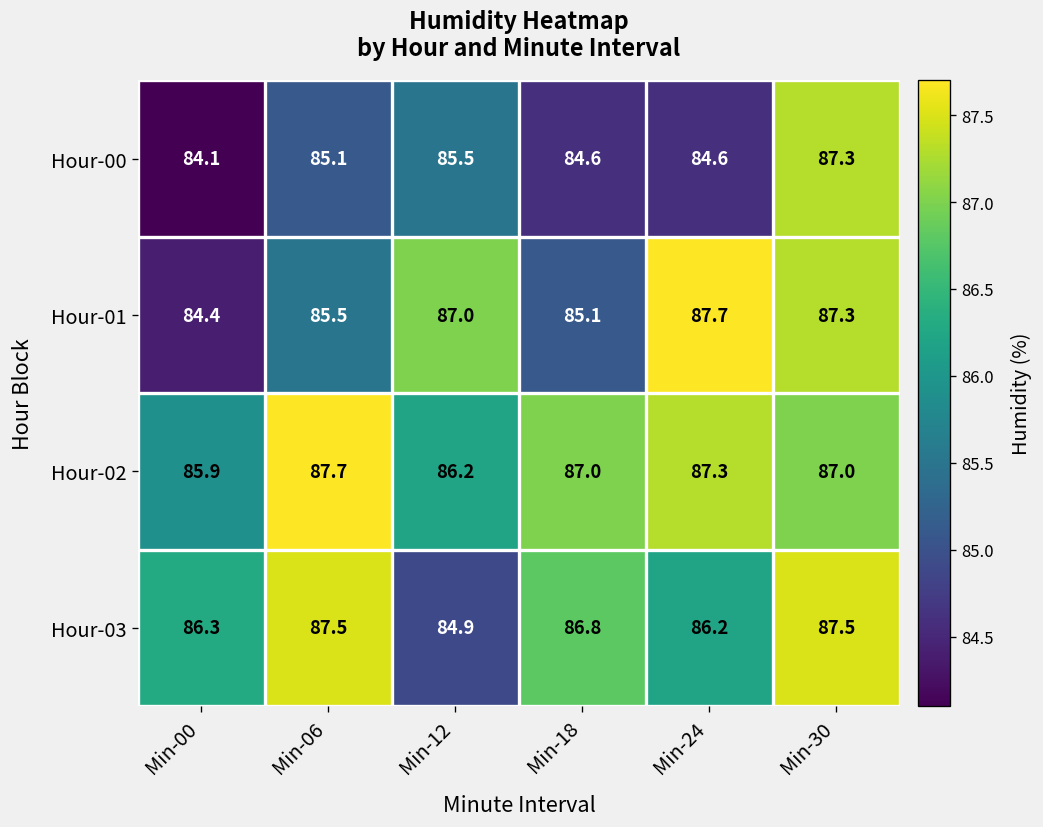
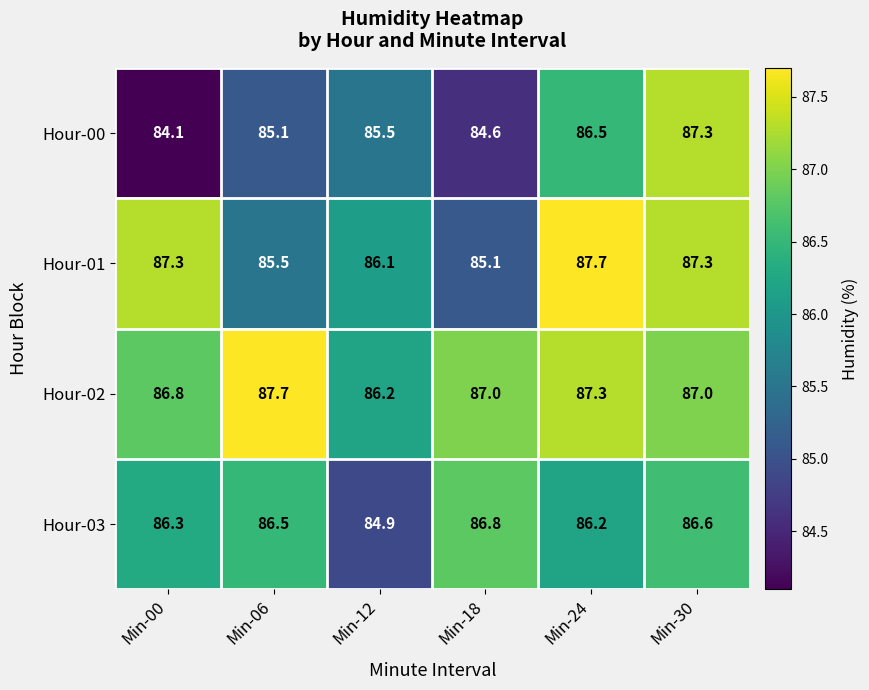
  {
    "Hour-00": {
      "Min-00": 84.1,
      "Min-06": 85.1,
      "Min-12": 85.5,
      "Min-18": 84.6,
-     "Min-24": 84.6,
+     "Min-24": 86.5,
      "Min-30": 87.3
    },
    "Hour-01": {
-     "Min-00": 84.4,
+     "Min-00": 87.3,
      "Min-06": 85.5,
-     "Min-12": 87.0,
+     "Min-12": 86.1,
      "Min-18": 85.1,
      "Min-24": 87.7,
      "Min-30": 87.3
    },
    "Hour-02": {
-     "Min-00": 85.9,
+     "Min-00": 86.8,
      "Min-06": 87.7,
      "Min-12": 86.2,
      "Min-18": 87.0,
      "Min-24": 87.3,
      "Min-30": 87.0
    },
    "Hour-03": {
      "Min-00": 86.3,
-     "Min-06": 87.5,
+     "Min-06": 86.5,
      "Min-12": 84.9,
      "Min-18": 86.8,
      "Min-24": 86.2,
-     "Min-30": 87.5
+     "Min-30": 86.6
    }
  }
